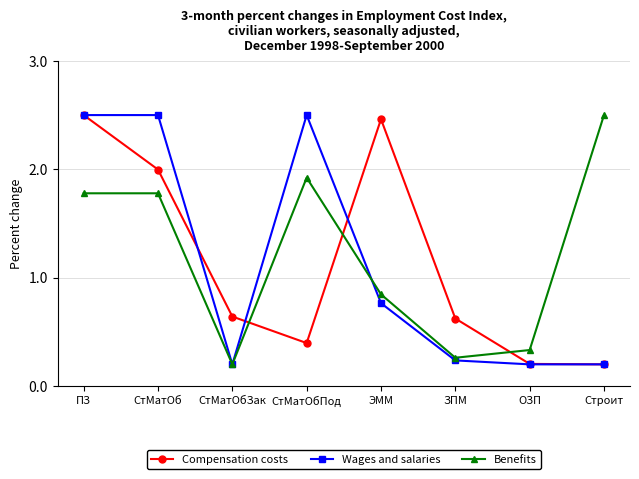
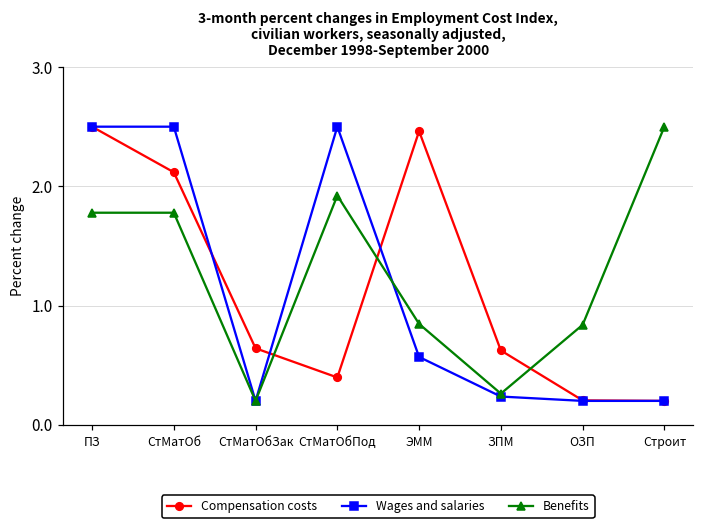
  {
    "Compensation costs": {
-     "СтМатОб": 2.00,
+     "СтМатОб": 2.12,
      "СтМатОбЗак": 0.64,
      "СтМатОбПод": 0.40,
      "ЭММ": 2.46,
      "ЗПМ": 0.62
    },
    "Wages and salaries": {
      "СтМатОб": 2.50,
      "СтМатОбПод": 2.50,
-     "ЭММ": 0.76,
+     "ЭММ": 0.57,
      "ЗПМ": 0.24
    },
    "Benefits": {
      "ПЗ": 1.78,
      "СтМатОб": 1.78,
      "СтМатОбПод": 1.92,
      "ЭММ": 0.85,
      "ЗПМ": 0.26,
-     "ОЗП": 0.33,
+     "ОЗП": 0.84,
      "Строит": 2.50
    }
  }
